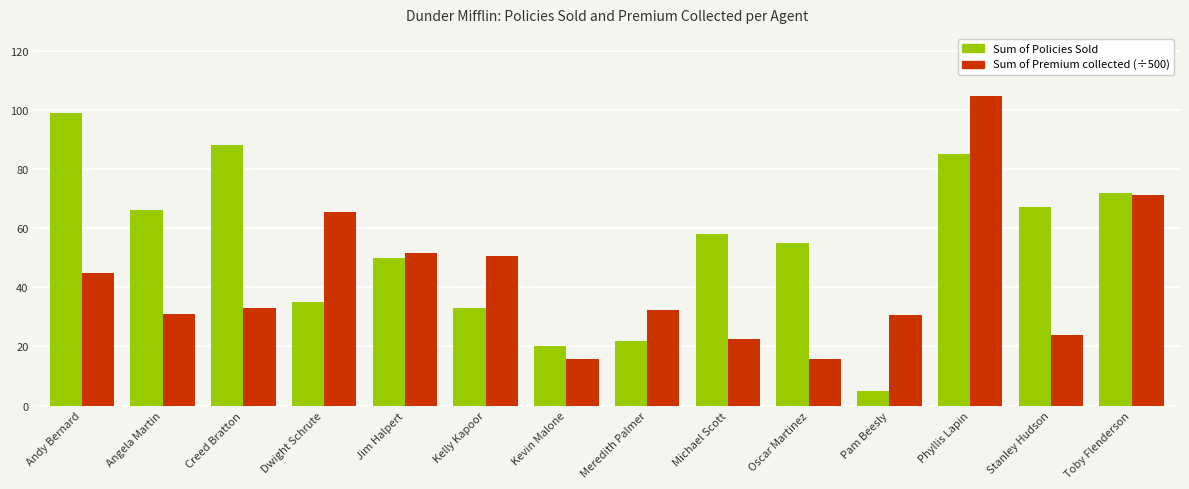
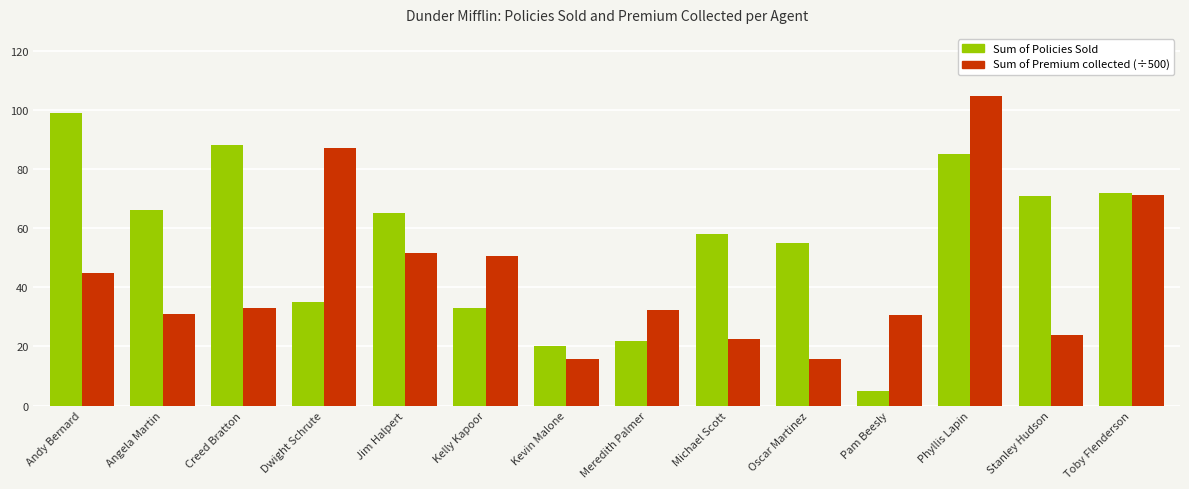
  {
    "Sum of Policies Sold": {
      "Andy Bernard": 99,
      "Angela Martin": 66,
      "Creed Bratton": 88,
      "Dwight Schrute": 35,
-     "Jim Halpert": 50,
+     "Jim Halpert": 65,
      "Kelly Kapoor": 33,
      "Kevin Malone": 20,
      "Meredith Palmer": 22,
      "Michael Scott": 58,
      "Oscar Martinez": 55,
      "Pam Beesly": 5,
      "Phyllis Lapin": 85,
-     "Stanley Hudson": 67,
+     "Stanley Hudson": 71,
      "Toby Flenderson": 72
    },
    "Sum of Premium collected (÷500)": {
      "Andy Bernard": 45,
      "Angela Martin": 31,
      "Creed Bratton": 33,
-     "Dwight Schrute": 65,
+     "Dwight Schrute": 87,
      "Jim Halpert": 52,
      "Kelly Kapoor": 51,
      "Kevin Malone": 16,
      "Meredith Palmer": 32,
      "Michael Scott": 23,
      "Oscar Martinez": 16,
      "Pam Beesly": 31,
      "Phyllis Lapin": 105,
      "Stanley Hudson": 24,
      "Toby Flenderson": 71
    }
  }
